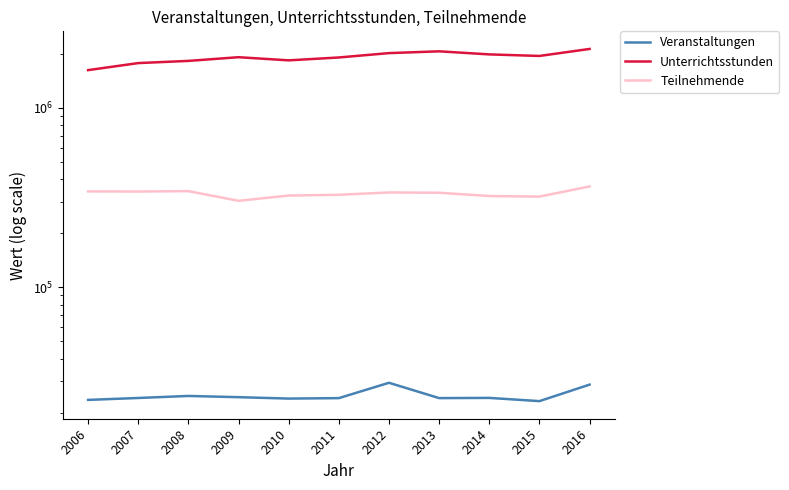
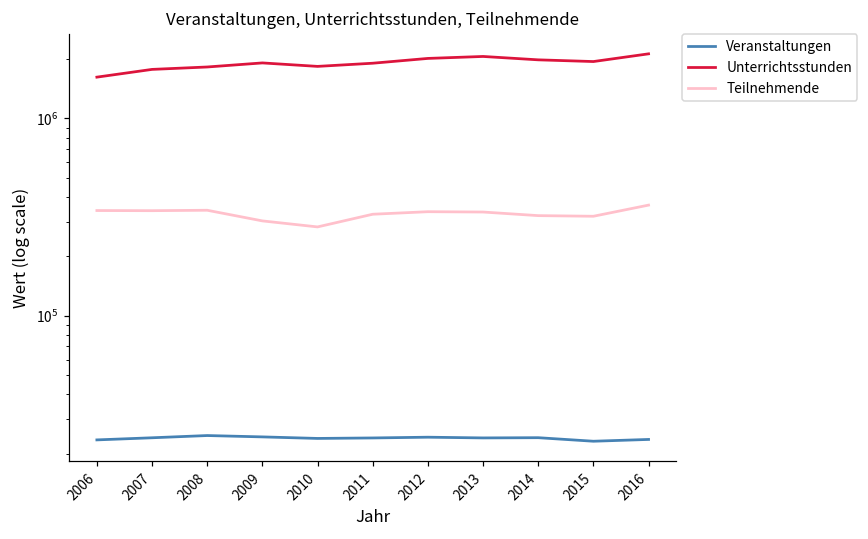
  {
    "Veranstaltungen": {
      "2006": 24000,
      "2007": 24000,
      "2008": 25000,
      "2009": 24000,
      "2010": 24000,
      "2011": 24000,
-     "2012": 29000,
+     "2012": 24000,
      "2013": 24000,
      "2014": 24000,
      "2015": 23000,
-     "2016": 29000
+     "2016": 24000
    },
    "Unterrichtsstunden": {
      "2006": 1600000,
      "2007": 1800000,
      "2008": 1800000,
      "2009": 1900000,
      "2010": 1800000,
      "2011": 1900000,
      "2012": 2000000,
      "2013": 2100000,
      "2014": 2000000,
      "2015": 1900000,
      "2016": 2100000
    },
    "Teilnehmende": {
      "2006": 340000,
      "2007": 340000,
      "2008": 340000,
      "2009": 300000,
-     "2010": 320000,
+     "2010": 280000,
      "2011": 330000,
      "2012": 340000,
      "2013": 340000,
      "2014": 320000,
      "2015": 320000,
      "2016": 360000
    }
  }
